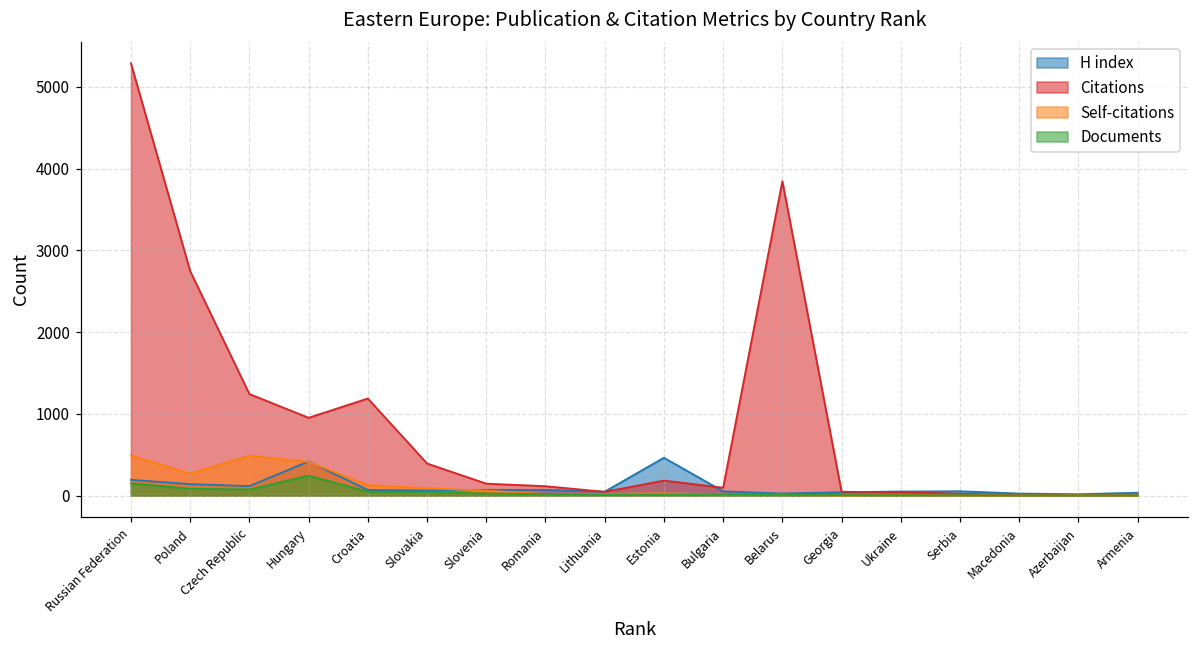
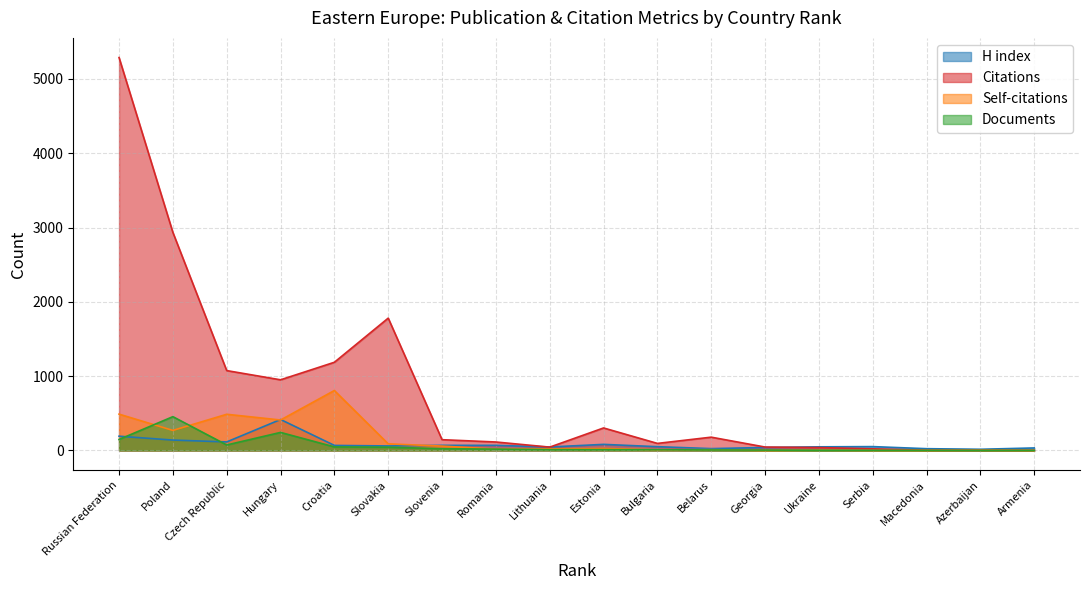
  {
    "H index": {
      "Russian Federation": 200,
      "Poland": 100,
      "Czech Republic": 100,
      "Romania": 100,
-     "Estonia": 500,
+     "Estonia": 100,
      "Bulgaria": 100
    },
    "Citations": {
      "Russian Federation": 5300,
-     "Poland": 2700,
-     "Czech Republic": 1200,
+     "Poland": 2900,
+     "Czech Republic": 1100,
      "Hungary": 1000,
      "Croatia": 1200,
-     "Slovakia": 400,
+     "Slovakia": 1800,
      "Slovenia": 100,
      "Romania": 100,
-     "Estonia": 200,
+     "Estonia": 300,
      "Bulgaria": 100,
-     "Belarus": 3800
+     "Belarus": 200
    },
    "Self-citations": {
      "Russian Federation": 500,
      "Poland": 300,
      "Czech Republic": 500,
-     "Croatia": 100
+     "Croatia": 800
    },
    "Documents": {
      "Russian Federation": 100,
-     "Poland": 100,
+     "Poland": 500,
      "Czech Republic": 100,
      "Hungary": 200,
      "Slovenia": 0
    }
  }
